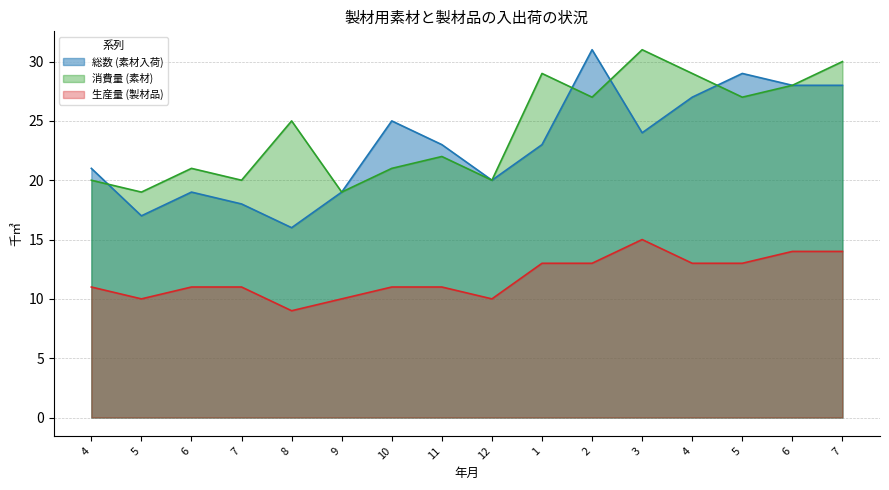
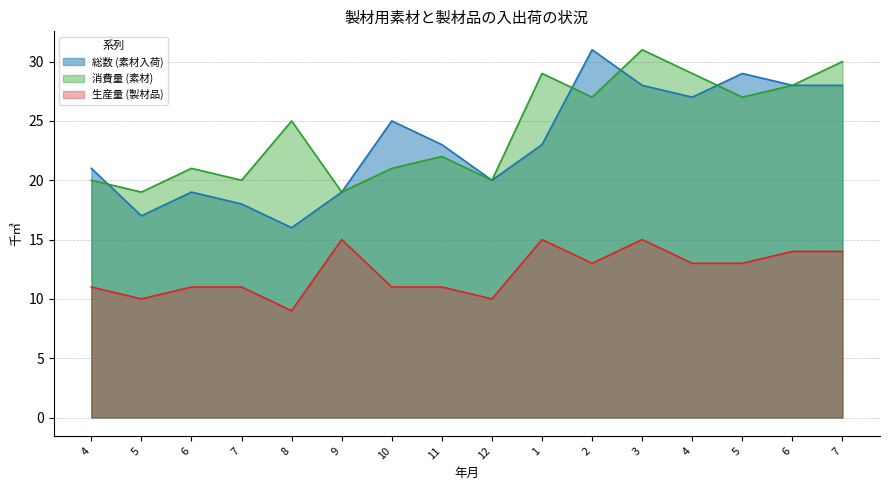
  {
    "総数 (素材入荷)": {
      "8": 16,
      "10": 25,
      "11": 23,
      "1": 23,
      "2": 31,
-     "3": 24
+     "3": 28
    },
    "消費量 (素材)": {
      "8": 25,
      "10": 21,
      "11": 22,
      "1": 29,
      "2": 27,
      "3": 31
    },
    "生産量 (製材品)": {
      "8": 9,
-     "9": 10,
+     "9": 15,
      "10": 11,
      "11": 11,
      "12": 10,
-     "1": 13,
+     "1": 15,
      "2": 13,
      "3": 15
    }
  }
